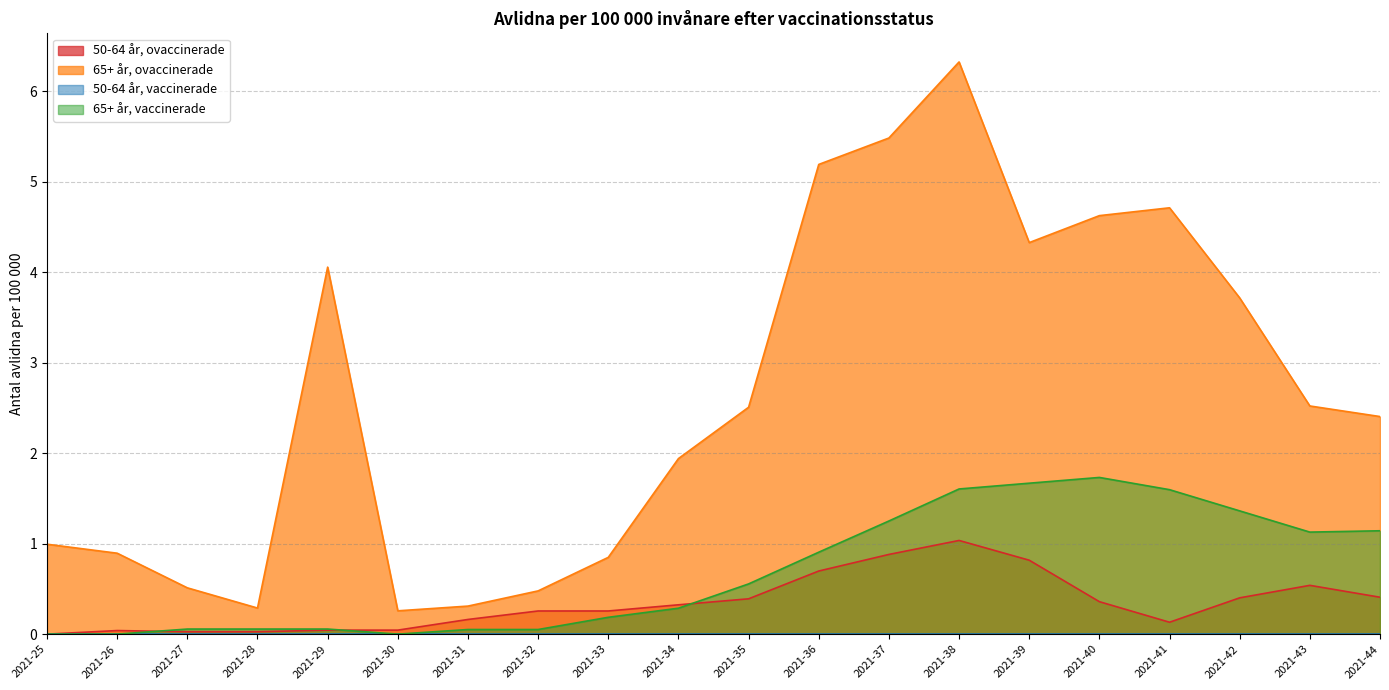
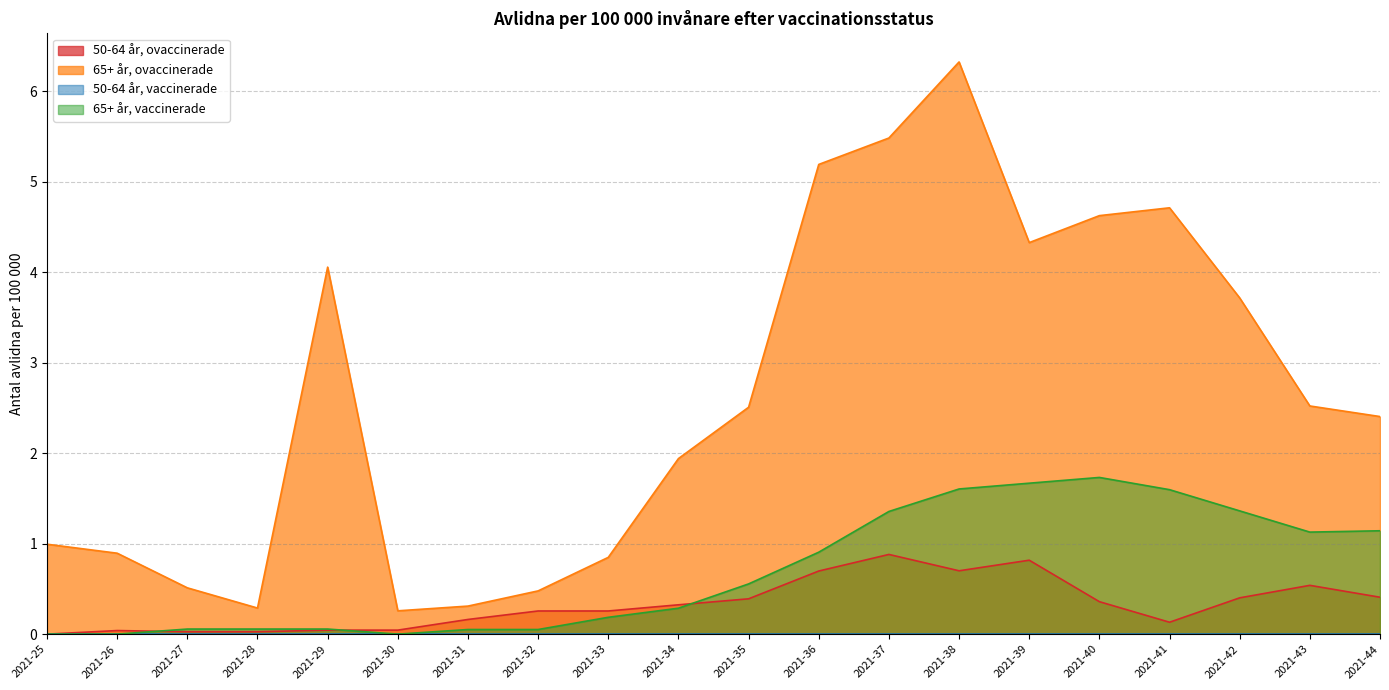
  {
    "50-64 år, ovaccinerade": {
      "2021-26": 0.0,
      "2021-30": 0.0,
      "2021-31": 0.2,
      "2021-32": 0.3,
      "2021-33": 0.3,
      "2021-34": 0.3,
      "2021-35": 0.4,
      "2021-36": 0.7,
      "2021-37": 0.9,
-     "2021-38": 1.0,
+     "2021-38": 0.7,
      "2021-39": 0.8,
      "2021-40": 0.4,
      "2021-41": 0.1,
      "2021-42": 0.4,
      "2021-43": 0.5,
      "2021-44": 0.4
    },
    "65+ år, ovaccinerade": {
      "2021-25": 1.0,
      "2021-26": 0.9,
      "2021-27": 0.5,
      "2021-28": 0.3,
      "2021-29": 4.1,
      "2021-30": 0.3,
      "2021-31": 0.3,
      "2021-32": 0.5,
      "2021-33": 0.8,
      "2021-34": 1.9,
      "2021-35": 2.5,
      "2021-36": 5.2,
      "2021-37": 5.5,
      "2021-38": 6.3,
      "2021-39": 4.3,
      "2021-40": 4.6,
      "2021-41": 4.7,
      "2021-42": 3.7,
      "2021-43": 2.5,
      "2021-44": 2.4
    },
    "50-64 år, vaccinerade": {
      "2021-29": 0.0,
      "2021-31": 0.0,
      "2021-32": 0.0,
      "2021-33": 0.0,
      "2021-34": 0.0,
      "2021-35": 0.0,
      "2021-36": 0.0,
      "2021-37": 0.0,
      "2021-38": 0.0,
      "2021-39": 0.0,
      "2021-40": 0.0,
      "2021-41": 0.0,
      "2021-42": 0.0,
      "2021-43": 0.0,
      "2021-44": 0.0
    },
    "65+ år, vaccinerade": {
      "2021-27": 0.1,
      "2021-28": 0.1,
      "2021-31": 0.1,
      "2021-32": 0.1,
      "2021-33": 0.2,
      "2021-34": 0.3,
      "2021-35": 0.6,
      "2021-36": 0.9,
-     "2021-37": 1.3,
+     "2021-37": 1.4,
      "2021-38": 1.6,
      "2021-39": 1.7,
      "2021-40": 1.7,
      "2021-41": 1.6,
      "2021-42": 1.4,
      "2021-43": 1.1,
      "2021-44": 1.1
    }
  }
